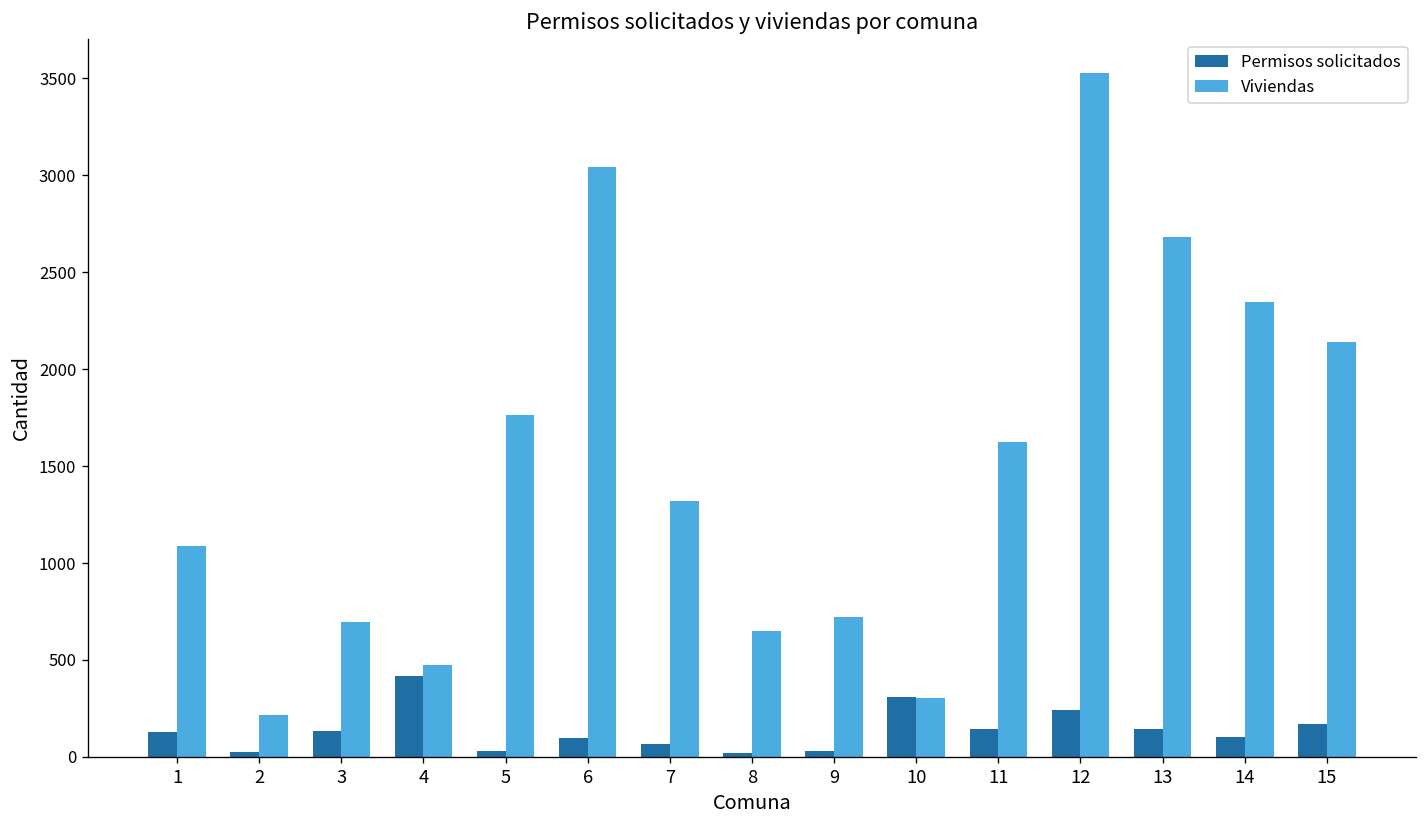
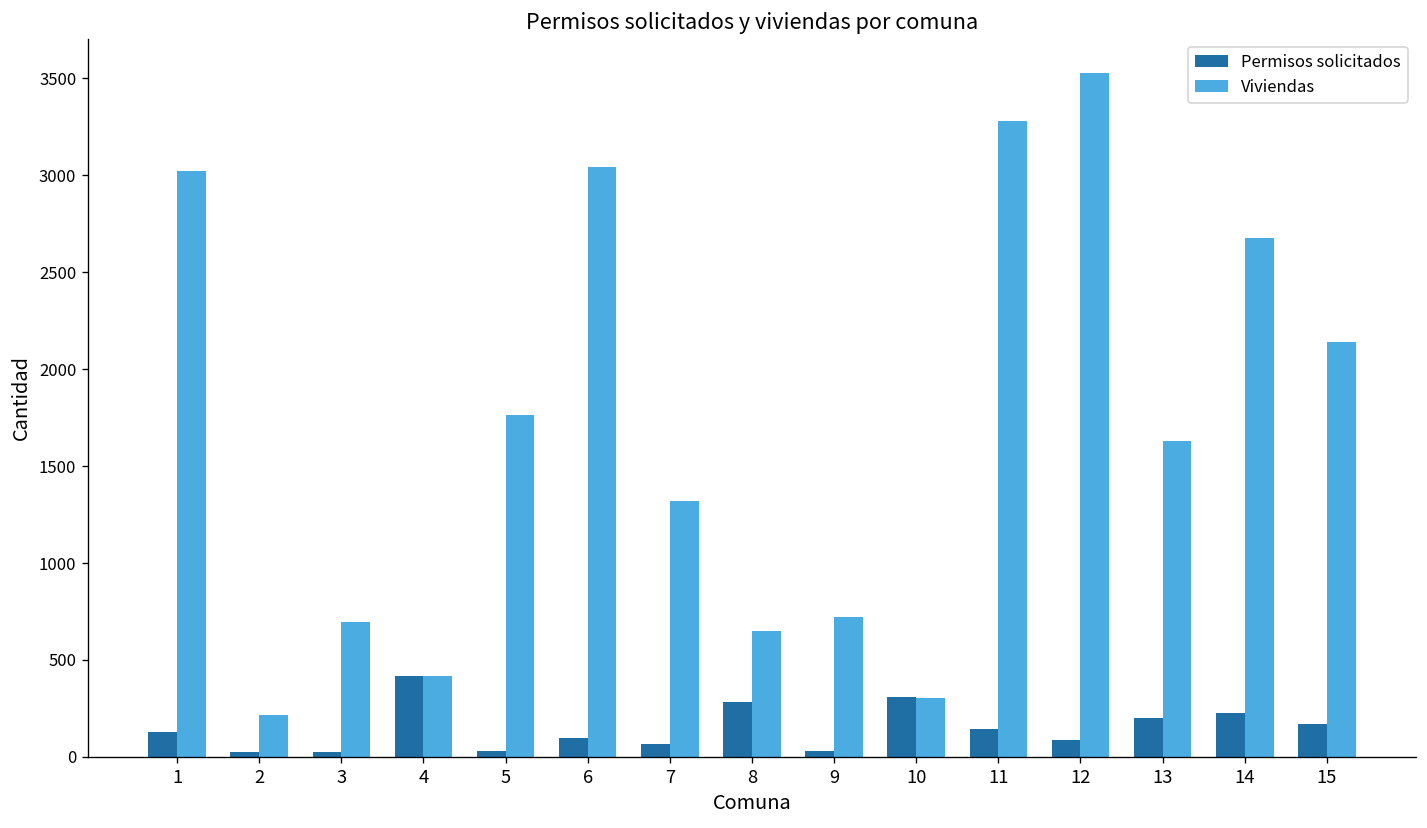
  {
    "Permisos solicitados": {
      "1": 130,
      "2": 30,
-     "3": 130,
+     "3": 20,
      "4": 420,
      "5": 30,
      "6": 100,
      "7": 70,
-     "8": 20,
+     "8": 280,
      "9": 30,
      "10": 310,
      "11": 140,
-     "12": 240,
-     "13": 150,
-     "14": 100,
+     "12": 90,
+     "13": 200,
+     "14": 230,
      "15": 170
    },
    "Viviendas": {
-     "1": 1090,
+     "1": 3020,
      "2": 220,
      "3": 700,
-     "4": 480,
+     "4": 420,
      "5": 1770,
      "6": 3040,
      "7": 1320,
      "8": 650,
      "9": 720,
      "10": 300,
-     "11": 1630,
+     "11": 3280,
      "12": 3530,
-     "13": 2680,
-     "14": 2350,
+     "13": 1630,
+     "14": 2680,
      "15": 2140
    }
  }
